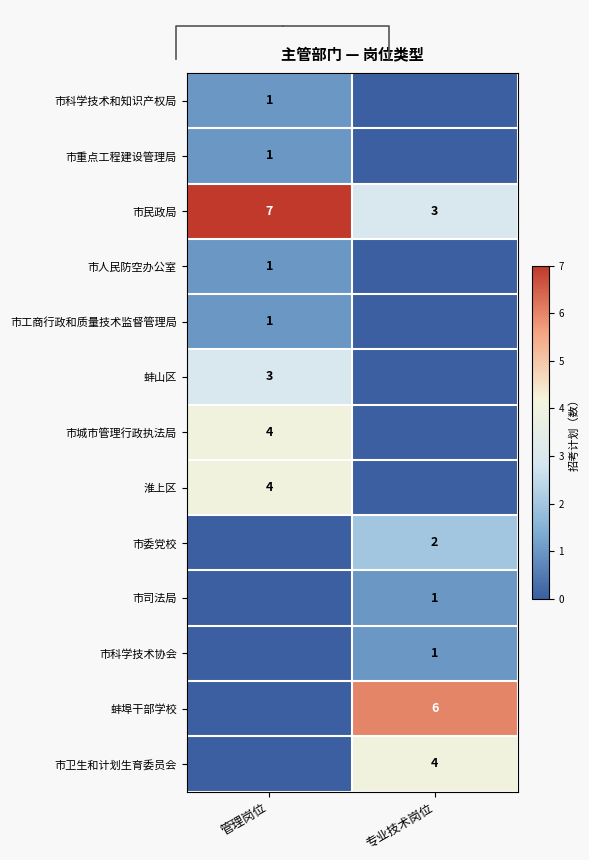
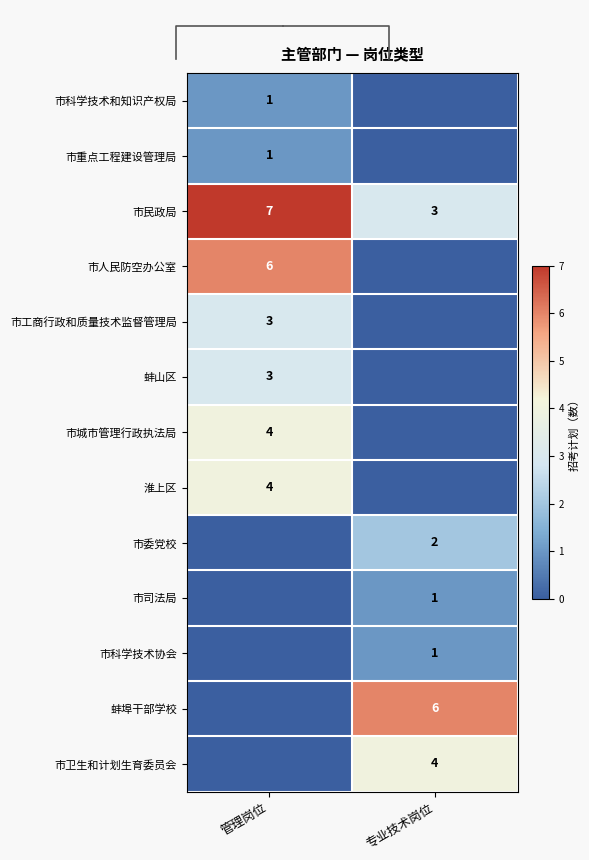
  {
    "主管部门 — 岗位类型": {
      "市科学技术和知识产权局": {
        "管理岗位": 1
      },
      "市重点工程建设管理局": {
        "管理岗位": 1
      },
      "市民政局": {
        "管理岗位": 7,
        "专业技术岗位": 3
      },
      "市人民防空办公室": {
-       "管理岗位": 1
+       "管理岗位": 6
      },
      "市工商行政和质量技术监督管理局": {
-       "管理岗位": 1
+       "管理岗位": 3
      },
      "蚌山区": {
        "管理岗位": 3
      },
      "市城市管理行政执法局": {
        "管理岗位": 4
      },
      "淮上区": {
        "管理岗位": 4
      },
      "市委党校": {
        "专业技术岗位": 2
      },
      "市司法局": {
        "专业技术岗位": 1
      },
      "市科学技术协会": {
        "专业技术岗位": 1
      },
      "蚌埠干部学校": {
        "专业技术岗位": 6
      },
      "市卫生和计划生育委员会": {
        "专业技术岗位": 4
      }
    }
  }
